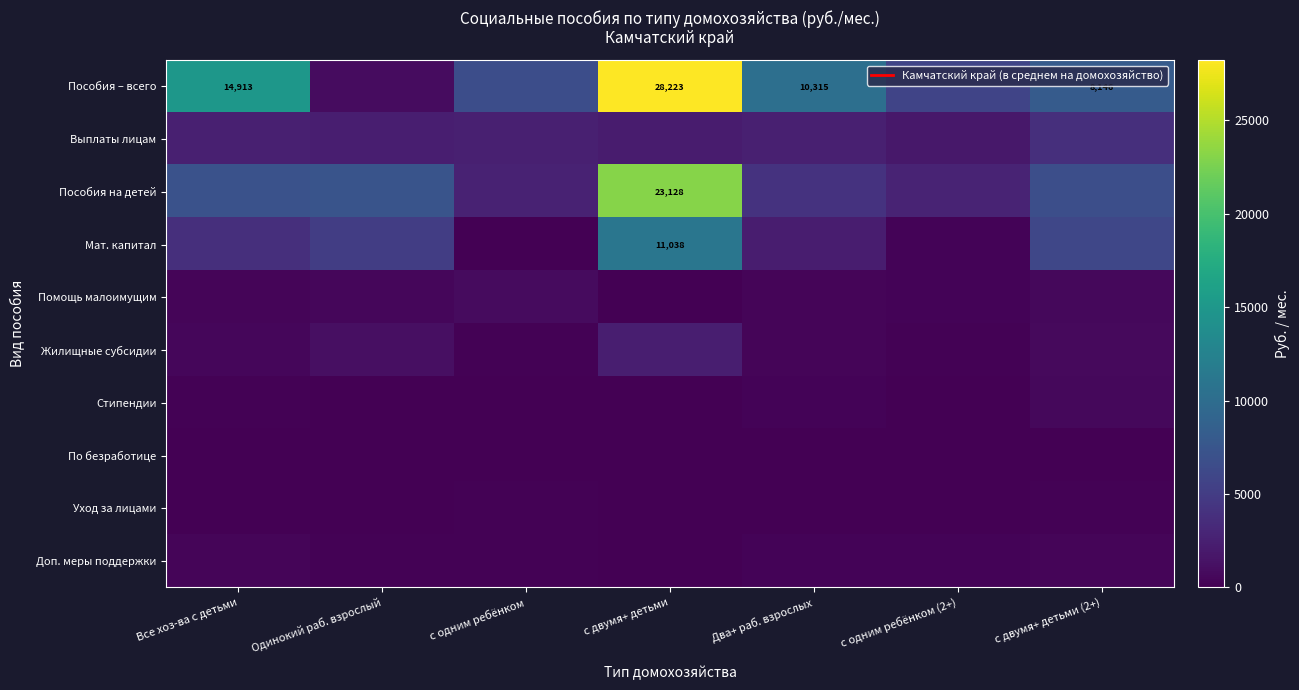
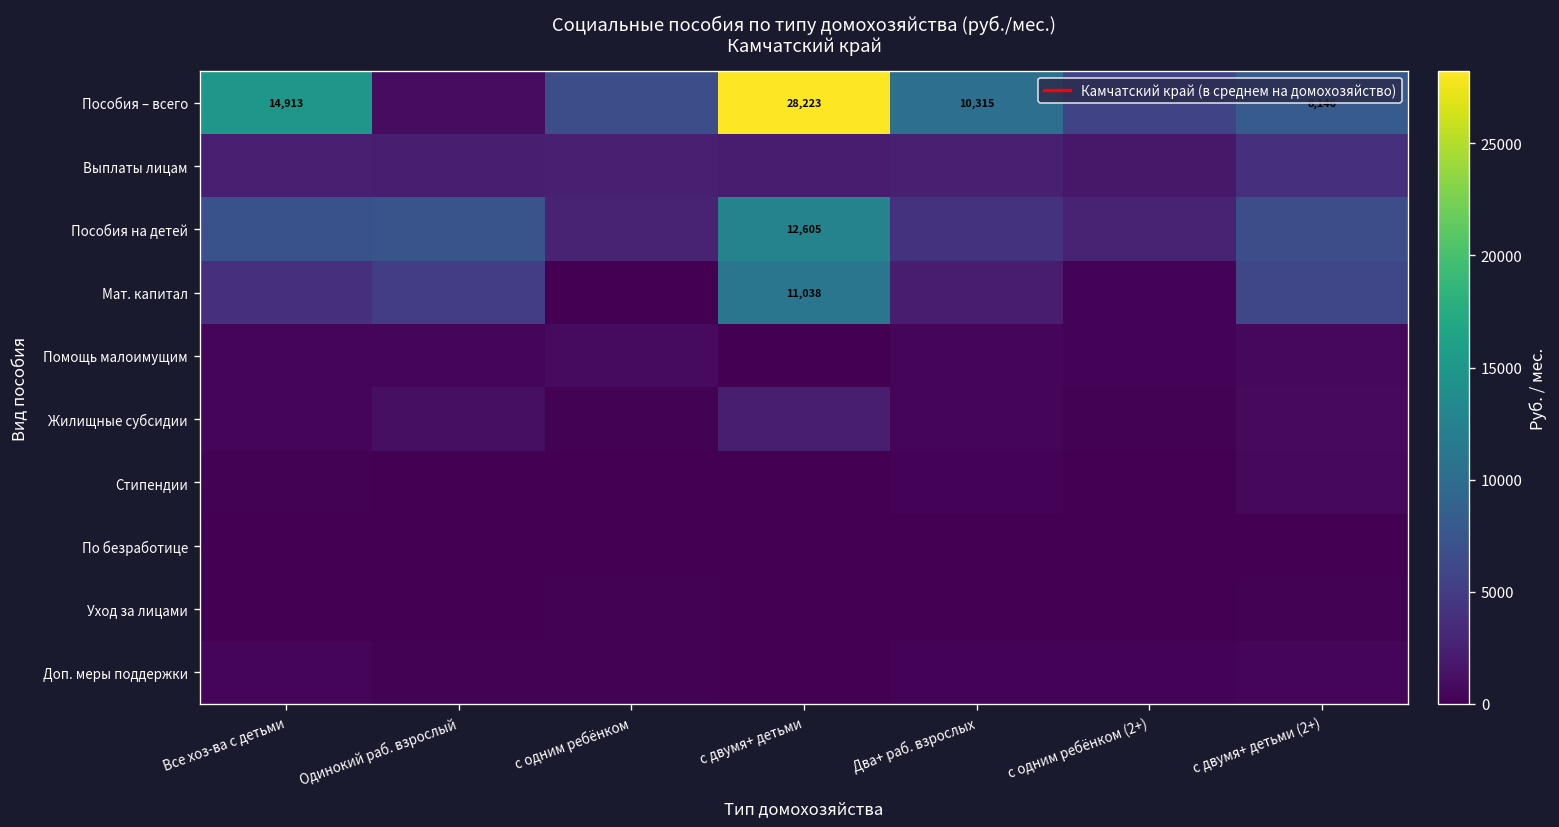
  {
    "Пособия – всего": {
      "Все хоз-ва с детьми": "14,913",
      "с двумя+ детьми": "28,223",
      "Два+ раб. взрослых": "10,315"
    },
    "Пособия на детей": {
-     "с двумя+ детьми": "23,128"
+     "с двумя+ детьми": "12,605"
    },
    "Мат. капитал": {
      "с двумя+ детьми": "11,038"
    }
  }
